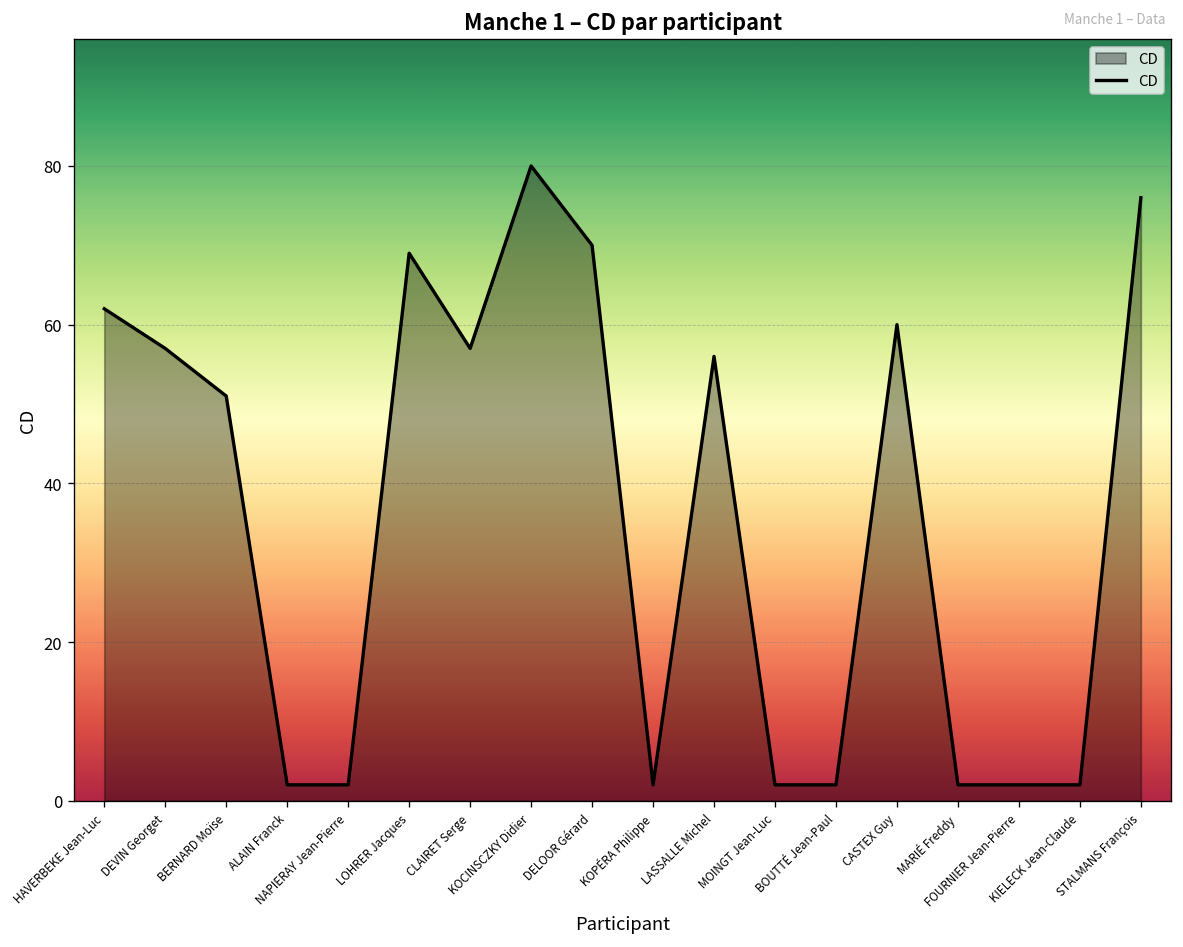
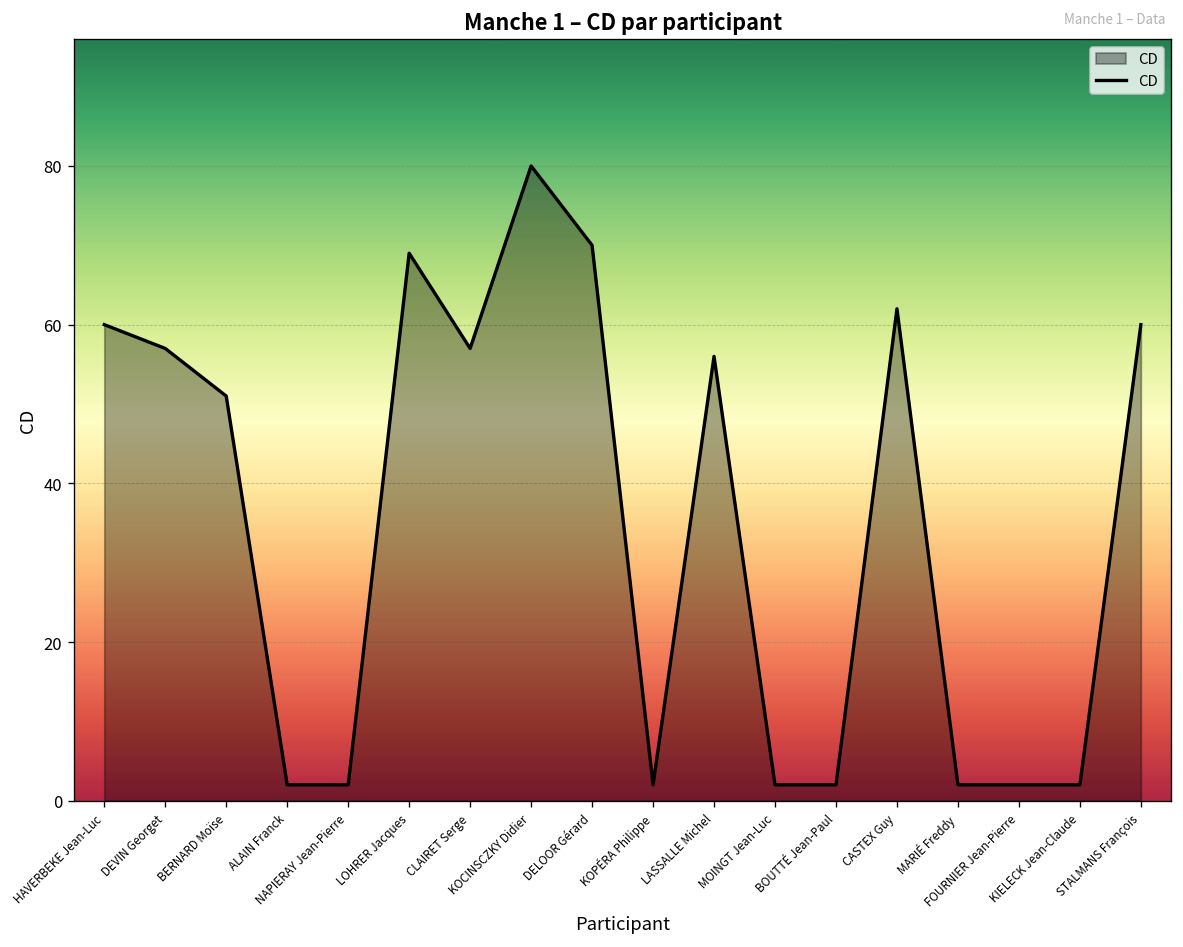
  {
-   "HAVERBEKE Jean-Luc": 62,
+   "HAVERBEKE Jean-Luc": 60,
    "DEVIN Georget": 57,
    "BERNARD Moïse": 51,
    "ALAIN Franck": 2,
    "NAPIERAY Jean-Pierre": 2,
    "LOHRER Jacques": 69,
    "CLAIRET Serge": 57,
    "KOCINSCZKY Didier": 80,
    "DELOOR Gérard": 70,
    "KOPÉRA Philippe": 2,
    "LASSALLE Michel": 56,
    "MOINGT Jean-Luc": 2,
    "BOUTTÉ Jean-Paul": 2,
-   "CASTEX Guy": 60,
+   "CASTEX Guy": 62,
    "MARIÉ Freddy": 2,
    "FOURNIER Jean-Pierre": 2,
    "KIELECK Jean-Claude": 2,
-   "STALMANS François": 76
+   "STALMANS François": 60
  }
